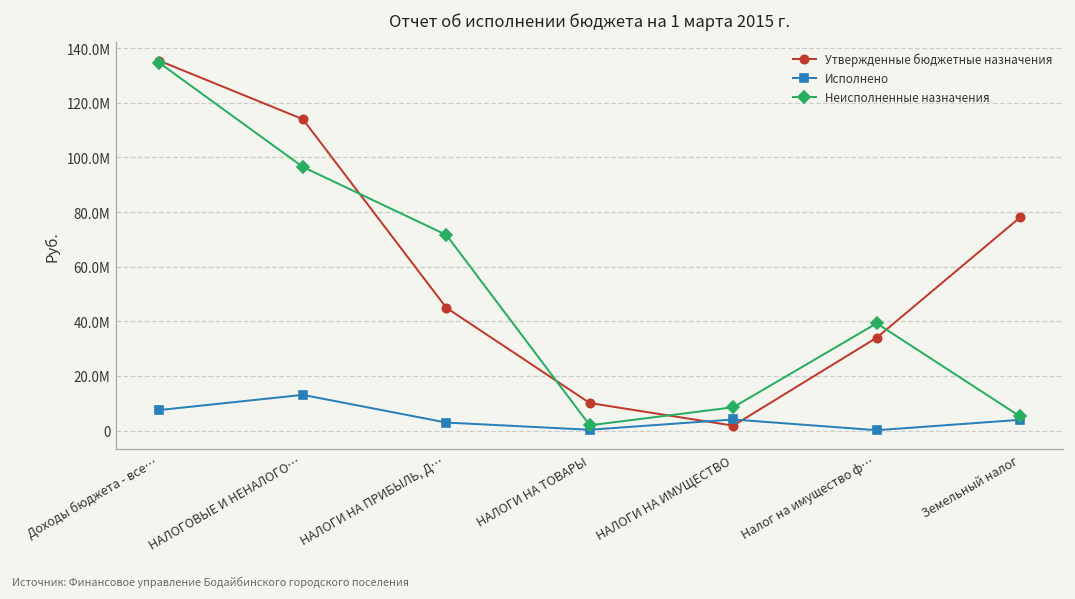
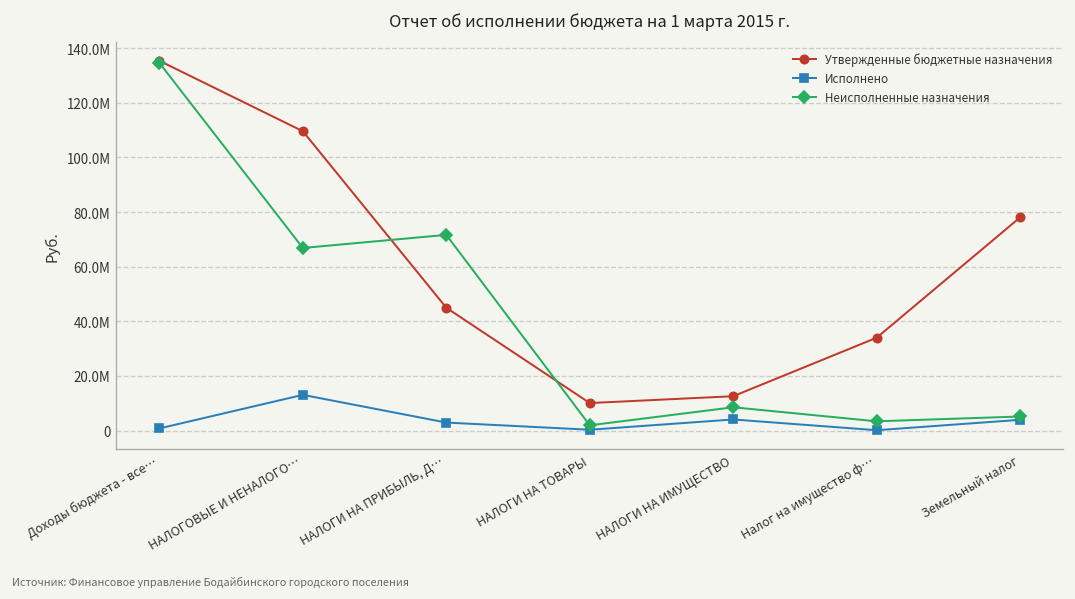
  {
    "Утвержденные бюджетные назначения": {
-     "НАЛОГОВЫЕ И НЕНАЛОГО…": 114000000,
+     "НАЛОГОВЫЕ И НЕНАЛОГО…": 110000000,
      "НАЛОГИ НА ПРИБЫЛЬ, Д…": 45000000,
      "НАЛОГИ НА ТОВАРЫ": 10000000,
-     "НАЛОГИ НА ИМУЩЕСТВО": 2000000,
+     "НАЛОГИ НА ИМУЩЕСТВО": 13000000,
      "Налог на имущество ф…": 34000000,
      "Земельный налог": 78000000
    },
    "Исполнено": {
-     "Доходы бюджета - все…": 8000000,
+     "Доходы бюджета - все…": 1000000,
      "НАЛОГОВЫЕ И НЕНАЛОГО…": 13000000,
      "НАЛОГИ НА ПРИБЫЛЬ, Д…": 3000000,
      "НАЛОГИ НА ТОВАРЫ": 0,
      "НАЛОГИ НА ИМУЩЕСТВО": 4000000,
      "Налог на имущество ф…": 0,
      "Земельный налог": 4000000
    },
    "Неисполненные назначения": {
-     "НАЛОГОВЫЕ И НЕНАЛОГО…": 97000000,
+     "НАЛОГОВЫЕ И НЕНАЛОГО…": 67000000,
      "НАЛОГИ НА ПРИБЫЛЬ, Д…": 72000000,
      "НАЛОГИ НА ТОВАРЫ": 2000000,
      "НАЛОГИ НА ИМУЩЕСТВО": 9000000,
-     "Налог на имущество ф…": 39000000,
+     "Налог на имущество ф…": 3000000,
      "Земельный налог": 5000000
    }
  }
